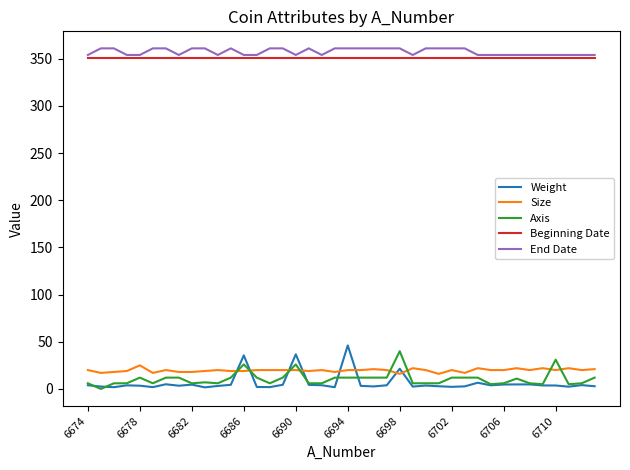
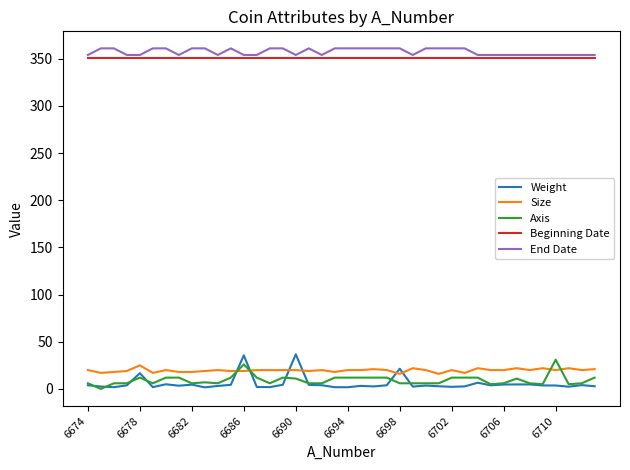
  {
    "Weight": {
-     "6678": 0,
+     "6678": 20,
      "6686": 40,
      "6690": 40,
-     "6694": 50,
+     "6694": 0,
      "6698": 20,
      "6702": 0,
      "6710": 0
    },
    "Size": {
      "6674": 20,
      "6678": 30,
      "6682": 20,
      "6686": 20,
      "6690": 20,
      "6694": 20,
      "6698": 20,
      "6702": 20,
      "6706": 20,
      "6710": 20
    },
    "Axis": {
      "6678": 10,
      "6686": 30,
-     "6690": 30,
+     "6690": 10,
      "6694": 10,
-     "6698": 40,
+     "6698": 10,
      "6702": 10,
      "6710": 30
    },
    "Beginning Date": {
      "6674": 350,
      "6678": 350,
      "6682": 350,
      "6686": 350,
      "6690": 350,
      "6694": 350,
      "6698": 350,
      "6702": 350,
      "6706": 350,
      "6710": 350
    },
    "End Date": {
      "6674": 350,
      "6678": 350,
      "6682": 360,
      "6686": 350,
      "6690": 350,
      "6694": 360,
      "6698": 360,
      "6702": 360,
      "6706": 350,
      "6710": 350
    }
  }
